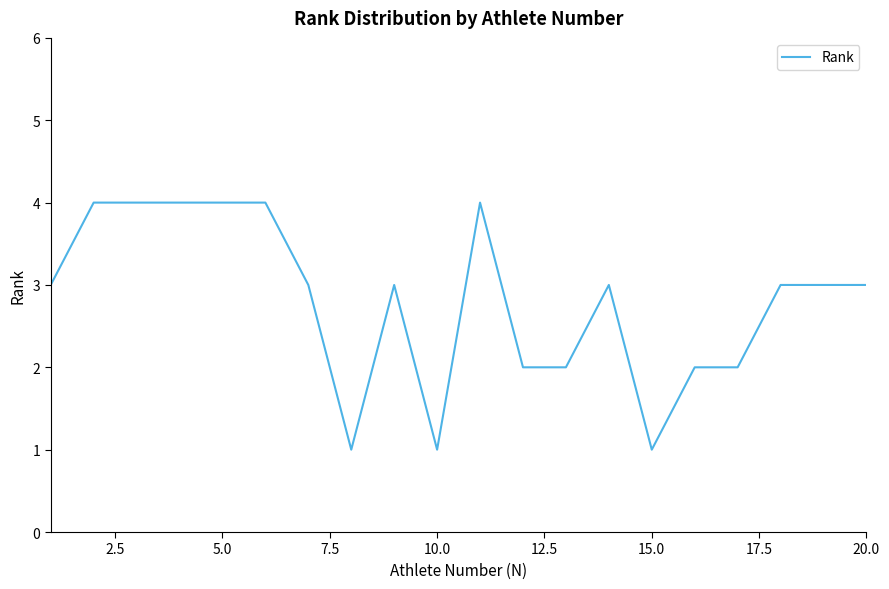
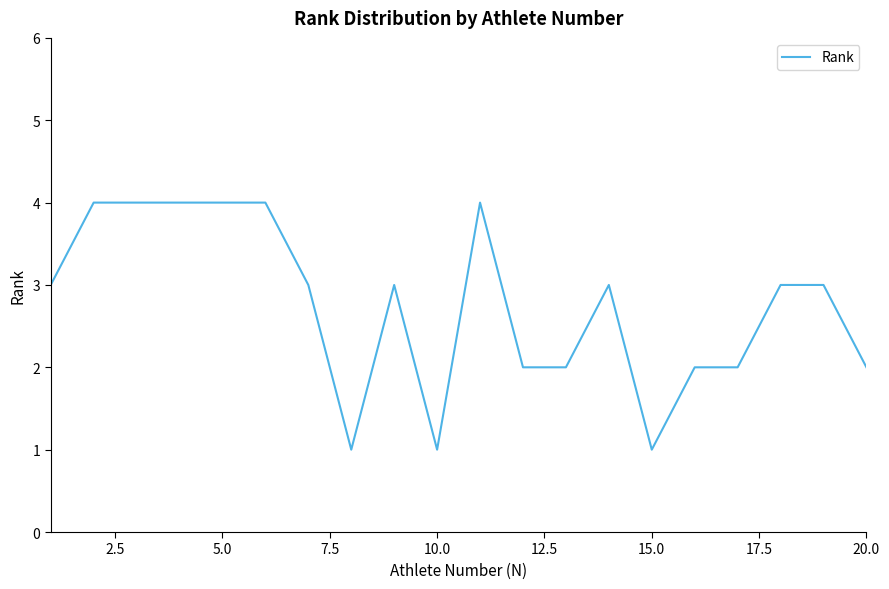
  {
    "5.0": 4,
    "10.0": 1,
    "15.0": 1,
-   "20.0": 3
+   "20.0": 2
  }
